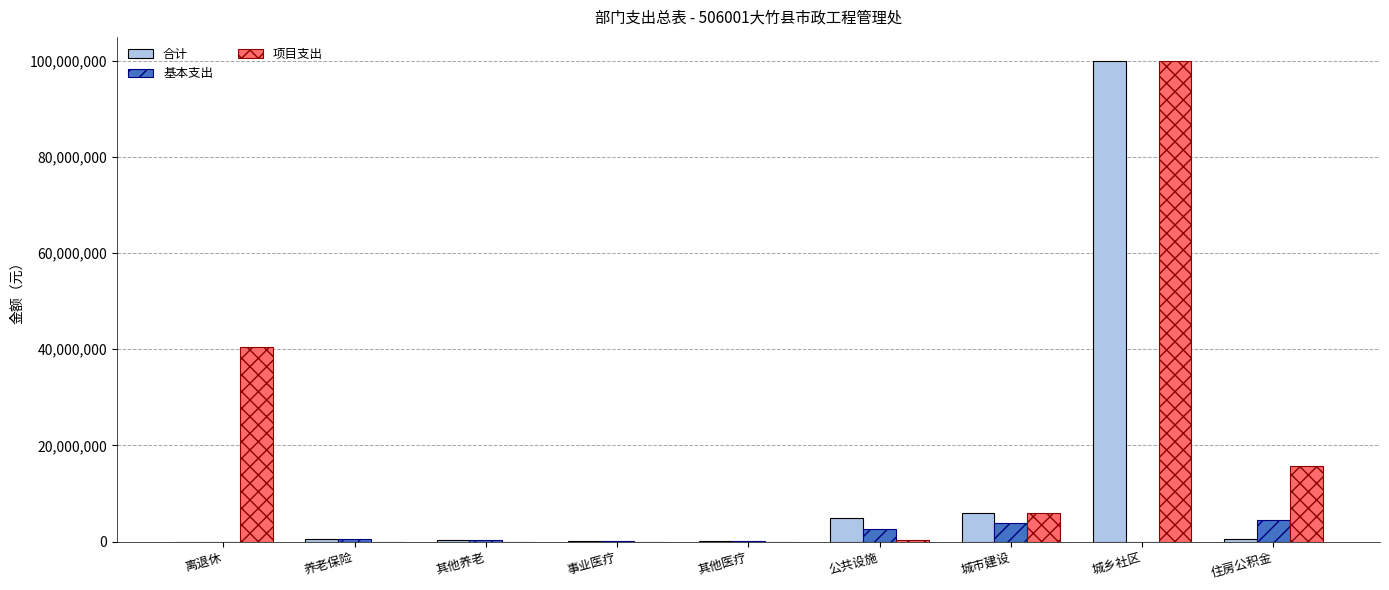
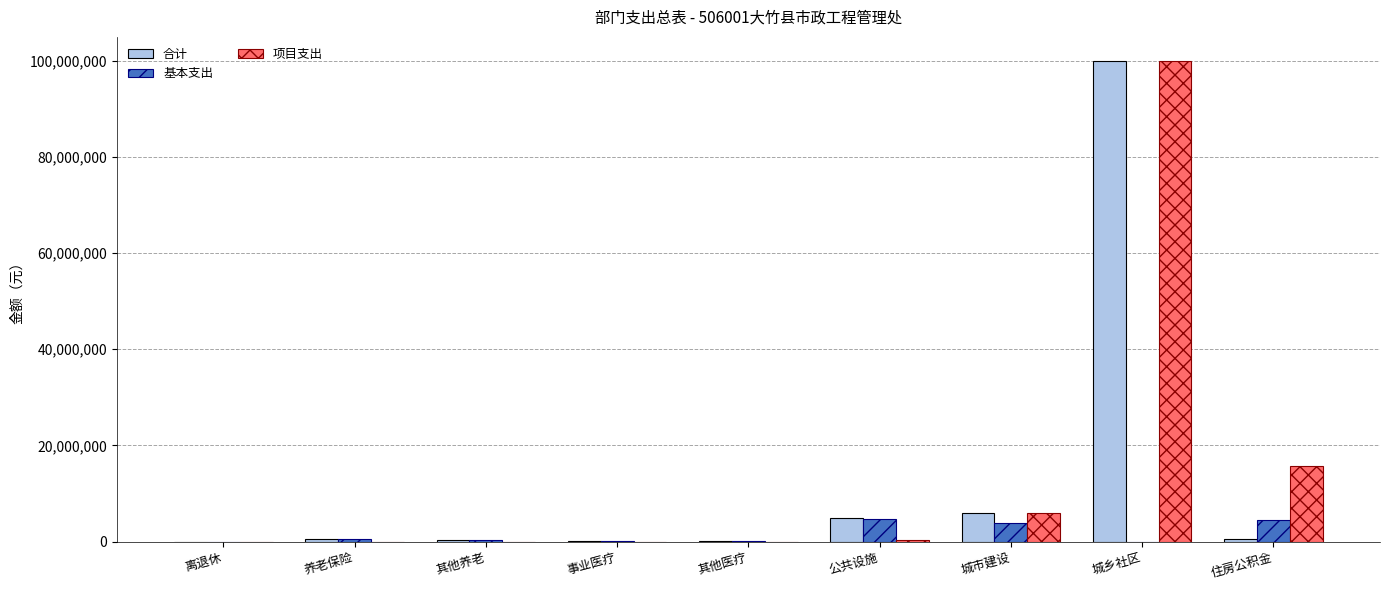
  {
    "合计": {
      "养老保险": "1,000,000",
      "公共设施": "5,000,000",
      "城市建设": "6,000,000",
      "城乡社区": "100,000,000"
    },
    "基本支出": {
      "养老保险": "1,000,000",
-     "公共设施": "3,000,000",
+     "公共设施": "5,000,000",
      "城市建设": "4,000,000",
      "城乡社区": "0",
      "住房公积金": "5,000,000"
    },
    "项目支出": {
-     "离退休": "40,000,000",
+     "离退休": "0",
      "养老保险": "0",
      "其他养老": "0",
      "事业医疗": "0",
      "其他医疗": "0",
      "城市建设": "6,000,000",
      "城乡社区": "100,000,000",
      "住房公积金": "16,000,000"
    }
  }
